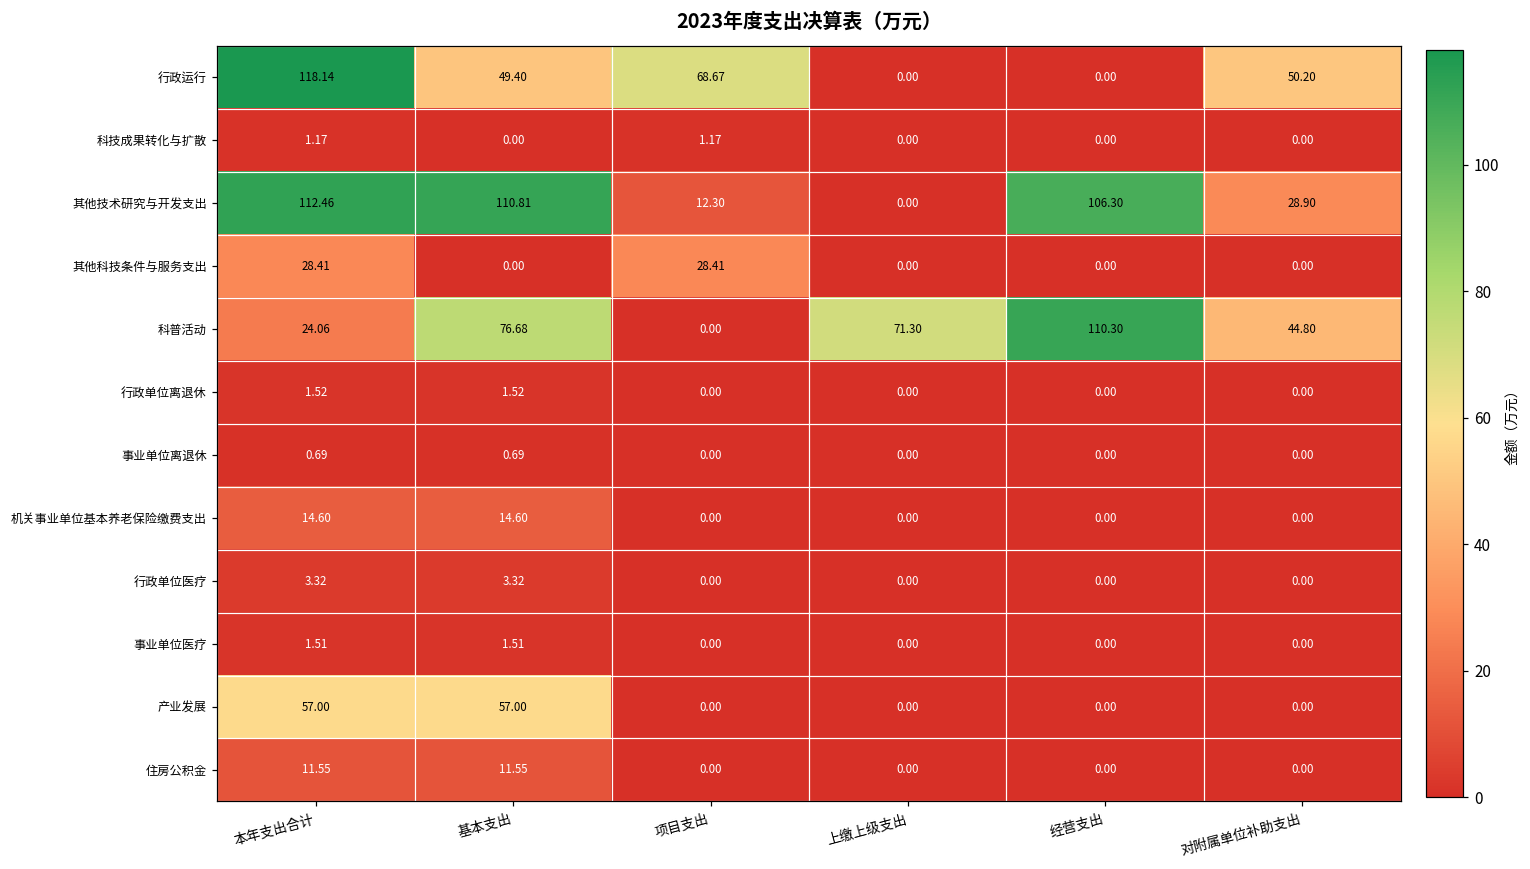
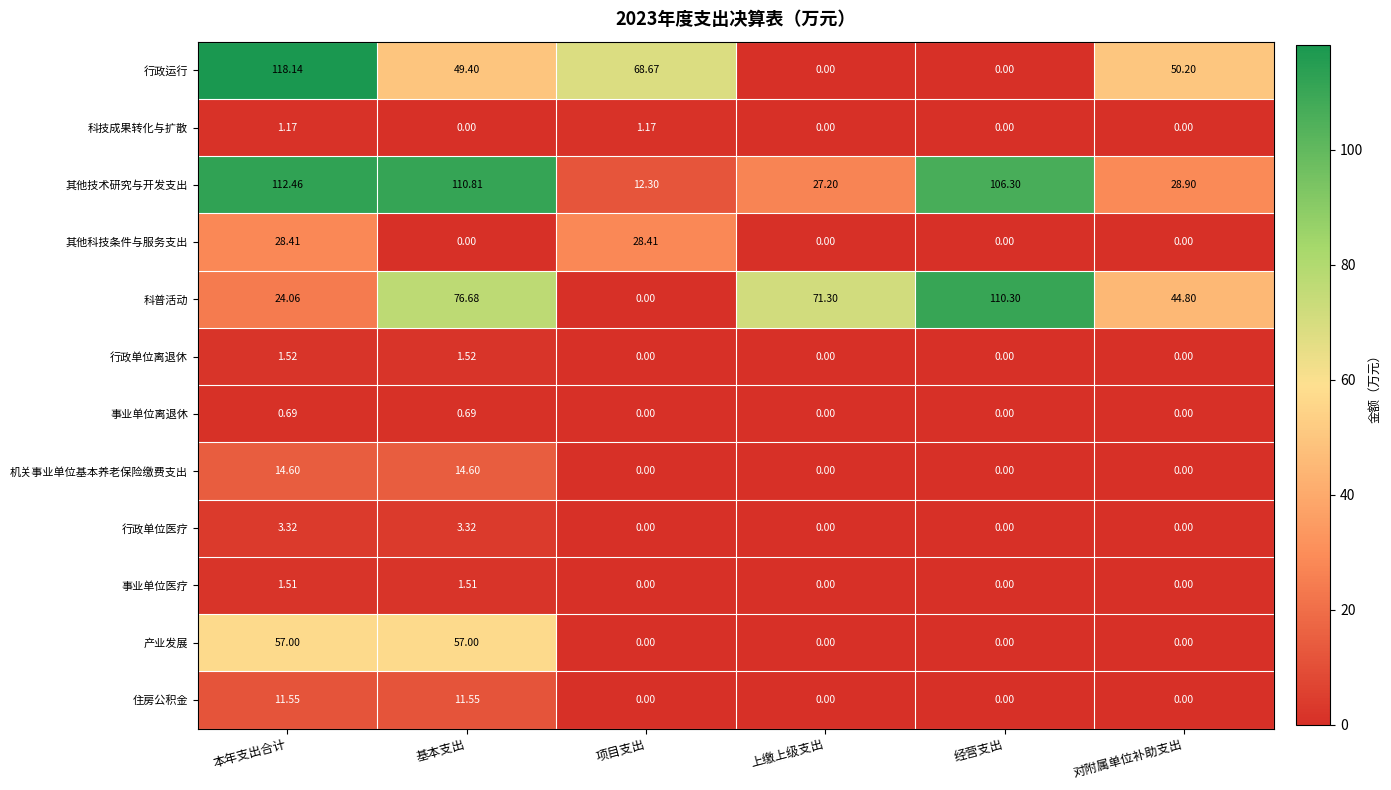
  {
    "行政运行": {
      "本年支出合计": 118.14,
      "基本支出": 49.40,
      "项目支出": 68.67,
      "上缴上级支出": 0.00,
      "经营支出": 0.00,
      "对附属单位补助支出": 50.20
    },
    "科技成果转化与扩散": {
      "本年支出合计": 1.17,
      "基本支出": 0.00,
      "项目支出": 1.17,
      "上缴上级支出": 0.00,
      "经营支出": 0.00,
      "对附属单位补助支出": 0.00
    },
    "其他技术研究与开发支出": {
      "本年支出合计": 112.46,
      "基本支出": 110.81,
      "项目支出": 12.30,
-     "上缴上级支出": 0.00,
+     "上缴上级支出": 27.20,
      "经营支出": 106.30,
      "对附属单位补助支出": 28.90
    },
    "其他科技条件与服务支出": {
      "本年支出合计": 28.41,
      "基本支出": 0.00,
      "项目支出": 28.41,
      "上缴上级支出": 0.00,
      "经营支出": 0.00,
      "对附属单位补助支出": 0.00
    },
    "科普活动": {
      "本年支出合计": 24.06,
      "基本支出": 76.68,
      "项目支出": 0.00,
      "上缴上级支出": 71.30,
      "经营支出": 110.30,
      "对附属单位补助支出": 44.80
    },
    "行政单位离退休": {
      "本年支出合计": 1.52,
      "基本支出": 1.52,
      "项目支出": 0.00,
      "上缴上级支出": 0.00,
      "经营支出": 0.00,
      "对附属单位补助支出": 0.00
    },
    "事业单位离退休": {
      "本年支出合计": 0.69,
      "基本支出": 0.69,
      "项目支出": 0.00,
      "上缴上级支出": 0.00,
      "经营支出": 0.00,
      "对附属单位补助支出": 0.00
    },
    "机关事业单位基本养老保险缴费支出": {
      "本年支出合计": 14.60,
      "基本支出": 14.60,
      "项目支出": 0.00,
      "上缴上级支出": 0.00,
      "经营支出": 0.00,
      "对附属单位补助支出": 0.00
    },
    "行政单位医疗": {
      "本年支出合计": 3.32,
      "基本支出": 3.32,
      "项目支出": 0.00,
      "上缴上级支出": 0.00,
      "经营支出": 0.00,
      "对附属单位补助支出": 0.00
    },
    "事业单位医疗": {
      "本年支出合计": 1.51,
      "基本支出": 1.51,
      "项目支出": 0.00,
      "上缴上级支出": 0.00,
      "经营支出": 0.00,
      "对附属单位补助支出": 0.00
    },
    "产业发展": {
      "本年支出合计": 57.00,
      "基本支出": 57.00,
      "项目支出": 0.00,
      "上缴上级支出": 0.00,
      "经营支出": 0.00,
      "对附属单位补助支出": 0.00
    },
    "住房公积金": {
      "本年支出合计": 11.55,
      "基本支出": 11.55,
      "项目支出": 0.00,
      "上缴上级支出": 0.00,
      "经营支出": 0.00,
      "对附属单位补助支出": 0.00
    }
  }
